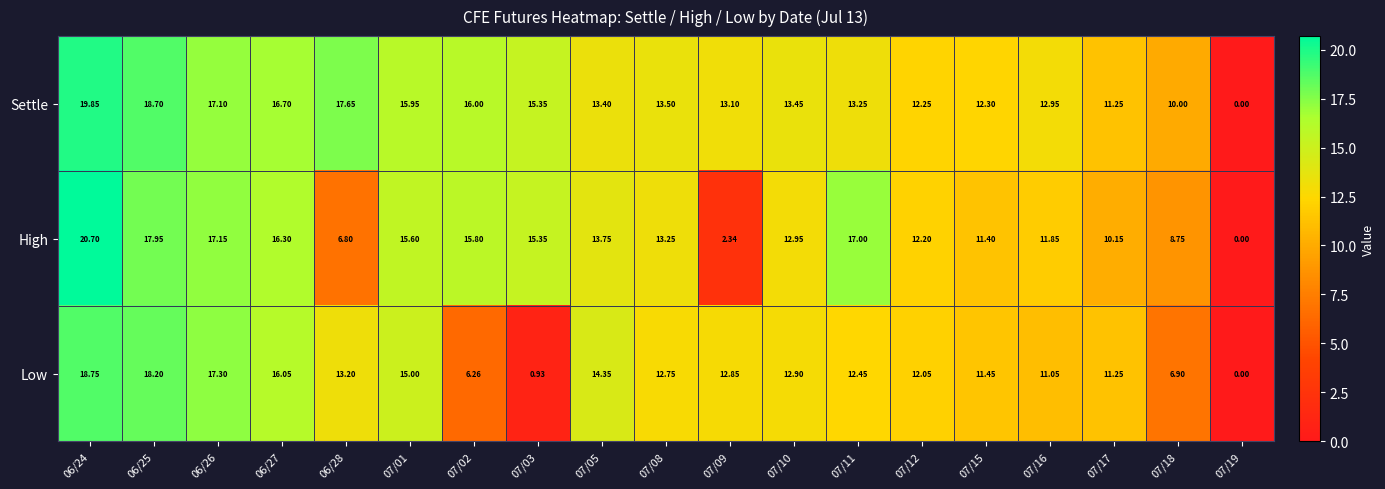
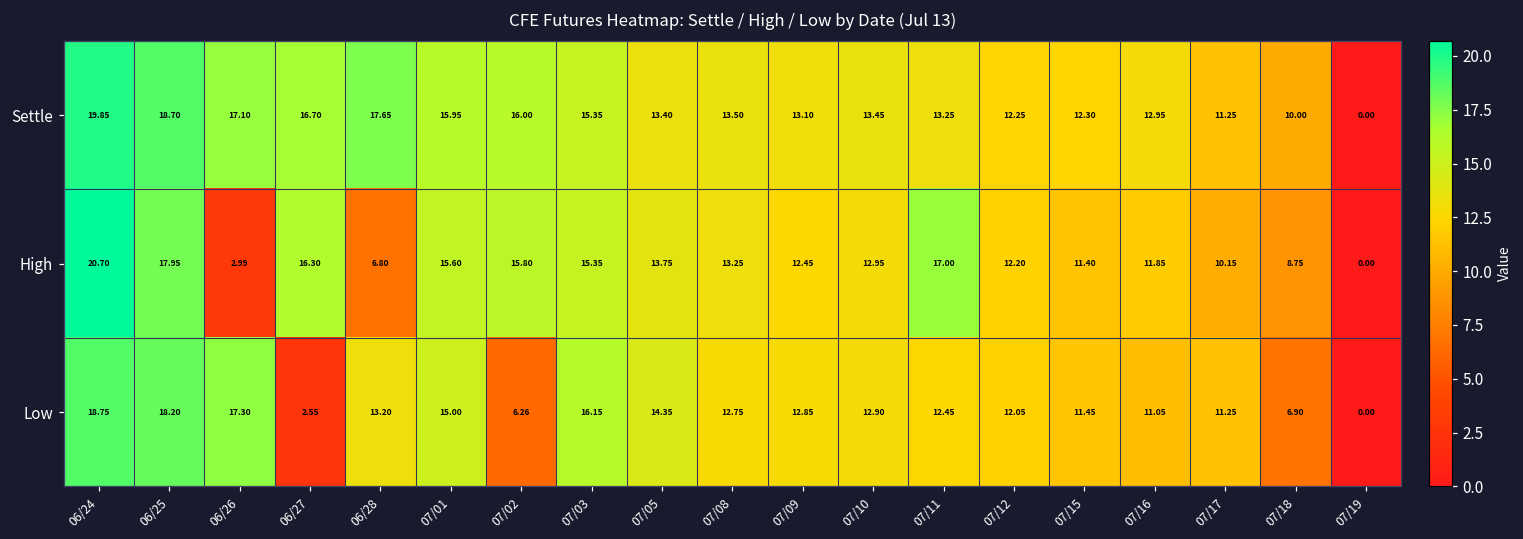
  {
    "Settle": {
      "06/24": 19.85,
      "06/25": 18.70,
      "06/26": 17.10,
      "06/27": 16.70,
      "06/28": 17.65,
      "07/01": 15.95,
      "07/02": 16.00,
      "07/03": 15.35,
      "07/05": 13.40,
      "07/08": 13.50,
      "07/09": 13.10,
      "07/10": 13.45,
      "07/11": 13.25,
      "07/12": 12.25,
      "07/15": 12.30,
      "07/16": 12.95,
      "07/17": 11.25,
      "07/18": 10.00,
      "07/19": 0.00
    },
    "High": {
      "06/24": 20.70,
      "06/25": 17.95,
-     "06/26": 17.15,
+     "06/26": 2.99,
      "06/27": 16.30,
      "06/28": 6.80,
      "07/01": 15.60,
      "07/02": 15.80,
      "07/03": 15.35,
      "07/05": 13.75,
      "07/08": 13.25,
-     "07/09": 2.34,
+     "07/09": 12.45,
      "07/10": 12.95,
      "07/11": 17.00,
      "07/12": 12.20,
      "07/15": 11.40,
      "07/16": 11.85,
      "07/17": 10.15,
      "07/18": 8.75,
      "07/19": 0.00
    },
    "Low": {
      "06/24": 18.75,
      "06/25": 18.20,
      "06/26": 17.30,
-     "06/27": 16.05,
+     "06/27": 2.55,
      "06/28": 13.20,
      "07/01": 15.00,
      "07/02": 6.26,
-     "07/03": 0.93,
+     "07/03": 16.15,
      "07/05": 14.35,
      "07/08": 12.75,
      "07/09": 12.85,
      "07/10": 12.90,
      "07/11": 12.45,
      "07/12": 12.05,
      "07/15": 11.45,
      "07/16": 11.05,
      "07/17": 11.25,
      "07/18": 6.90,
      "07/19": 0.00
    }
  }
